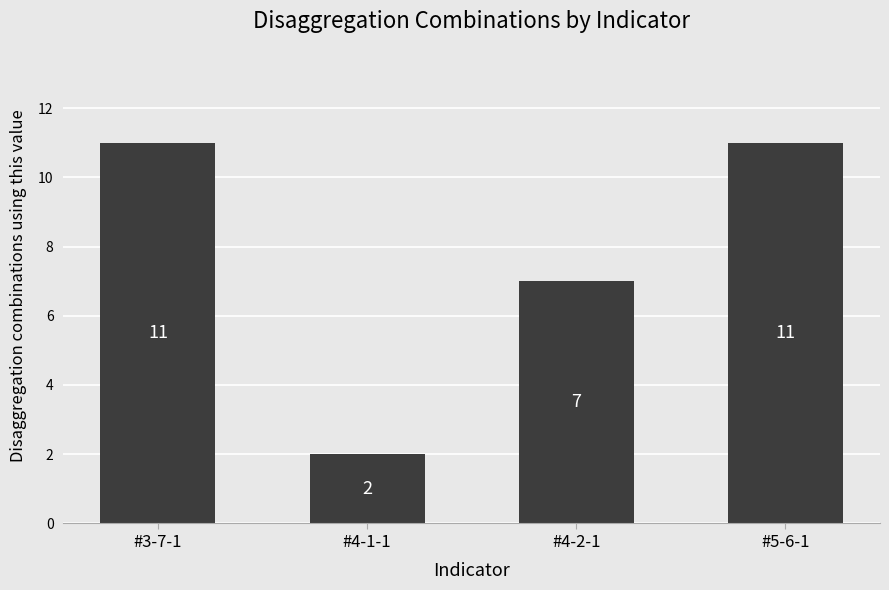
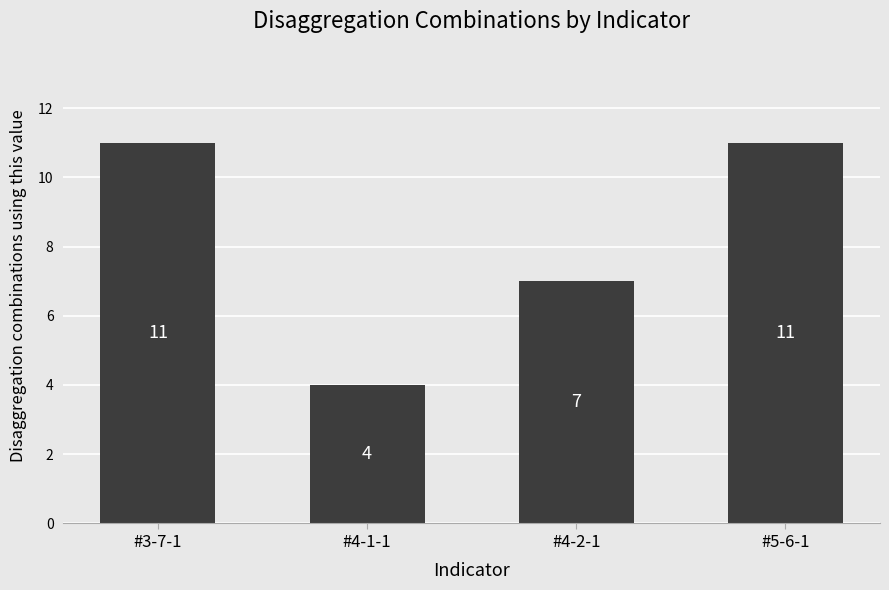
  {
    "#3-7-1": 11,
-   "#4-1-1": 2,
+   "#4-1-1": 4,
    "#4-2-1": 7,
    "#5-6-1": 11
  }
